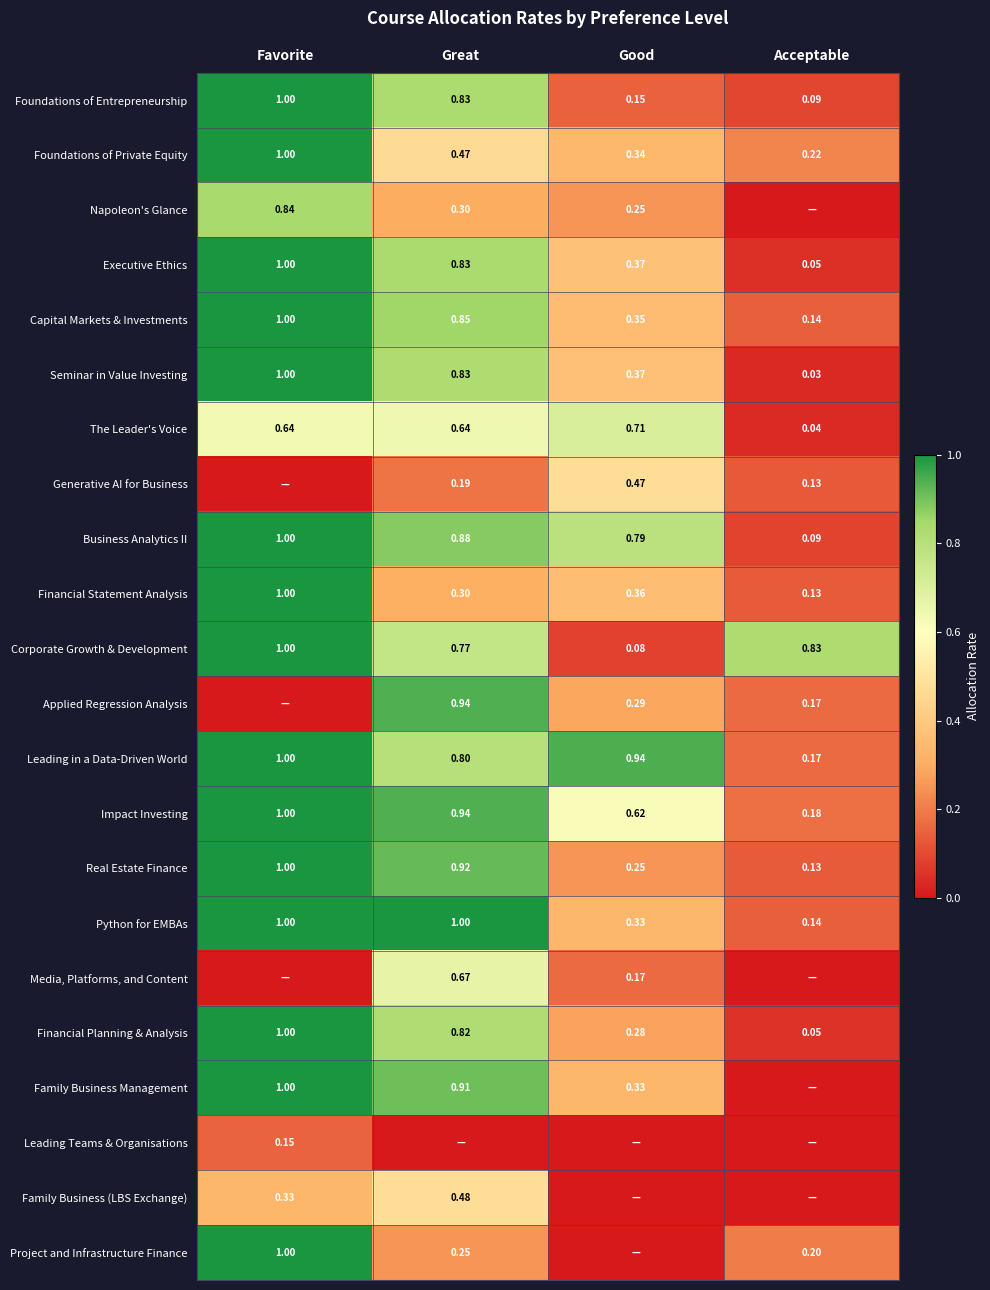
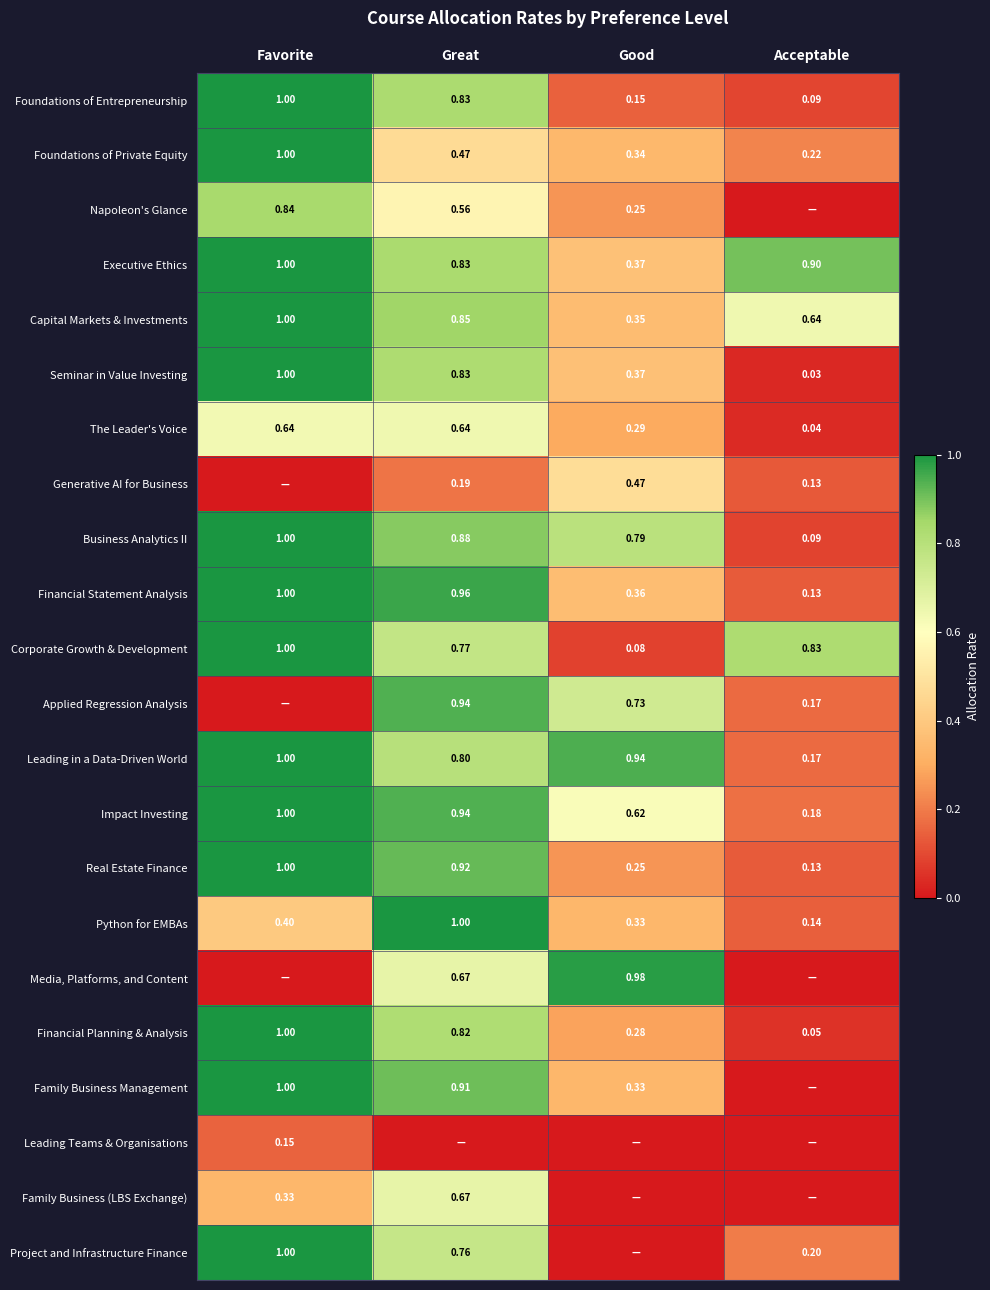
  {
    "Foundations of Entrepreneurship": {
      "Favorite": 1.00,
      "Great": 0.83,
      "Good": 0.15,
      "Acceptable": 0.09
    },
    "Foundations of Private Equity": {
      "Favorite": 1.00,
      "Great": 0.47,
      "Good": 0.34,
      "Acceptable": 0.22
    },
    "Napoleon's Glance": {
      "Favorite": 0.84,
-     "Great": 0.30,
+     "Great": 0.56,
      "Good": 0.25
    },
    "Executive Ethics": {
      "Favorite": 1.00,
      "Great": 0.83,
      "Good": 0.37,
-     "Acceptable": 0.05
+     "Acceptable": 0.90
    },
    "Capital Markets & Investments": {
      "Favorite": 1.00,
      "Great": 0.85,
      "Good": 0.35,
-     "Acceptable": 0.14
+     "Acceptable": 0.64
    },
    "Seminar in Value Investing": {
      "Favorite": 1.00,
      "Great": 0.83,
      "Good": 0.37,
      "Acceptable": 0.03
    },
    "The Leader's Voice": {
      "Favorite": 0.64,
      "Great": 0.64,
-     "Good": 0.71,
+     "Good": 0.29,
      "Acceptable": 0.04
    },
    "Generative AI for Business": {
      "Great": 0.19,
      "Good": 0.47,
      "Acceptable": 0.13
    },
    "Business Analytics II": {
      "Favorite": 1.00,
      "Great": 0.88,
      "Good": 0.79,
      "Acceptable": 0.09
    },
    "Financial Statement Analysis": {
      "Favorite": 1.00,
-     "Great": 0.30,
+     "Great": 0.96,
      "Good": 0.36,
      "Acceptable": 0.13
    },
    "Corporate Growth & Development": {
      "Favorite": 1.00,
      "Great": 0.77,
      "Good": 0.08,
      "Acceptable": 0.83
    },
    "Applied Regression Analysis": {
      "Great": 0.94,
-     "Good": 0.29,
+     "Good": 0.73,
      "Acceptable": 0.17
    },
    "Leading in a Data-Driven World": {
      "Favorite": 1.00,
      "Great": 0.80,
      "Good": 0.94,
      "Acceptable": 0.17
    },
    "Impact Investing": {
      "Favorite": 1.00,
      "Great": 0.94,
      "Good": 0.62,
      "Acceptable": 0.18
    },
    "Real Estate Finance": {
      "Favorite": 1.00,
      "Great": 0.92,
      "Good": 0.25,
      "Acceptable": 0.13
    },
    "Python for EMBAs": {
-     "Favorite": 1.00,
+     "Favorite": 0.40,
      "Great": 1.00,
      "Good": 0.33,
      "Acceptable": 0.14
    },
    "Media, Platforms, and Content": {
      "Great": 0.67,
-     "Good": 0.17
+     "Good": 0.98
    },
    "Financial Planning & Analysis": {
      "Favorite": 1.00,
      "Great": 0.82,
      "Good": 0.28,
      "Acceptable": 0.05
    },
    "Family Business Management": {
      "Favorite": 1.00,
      "Great": 0.91,
      "Good": 0.33
    },
    "Leading Teams & Organisations": {
      "Favorite": 0.15
    },
    "Family Business (LBS Exchange)": {
      "Favorite": 0.33,
-     "Great": 0.48
+     "Great": 0.67
    },
    "Project and Infrastructure Finance": {
      "Favorite": 1.00,
-     "Great": 0.25,
+     "Great": 0.76,
      "Acceptable": 0.20
    }
  }
